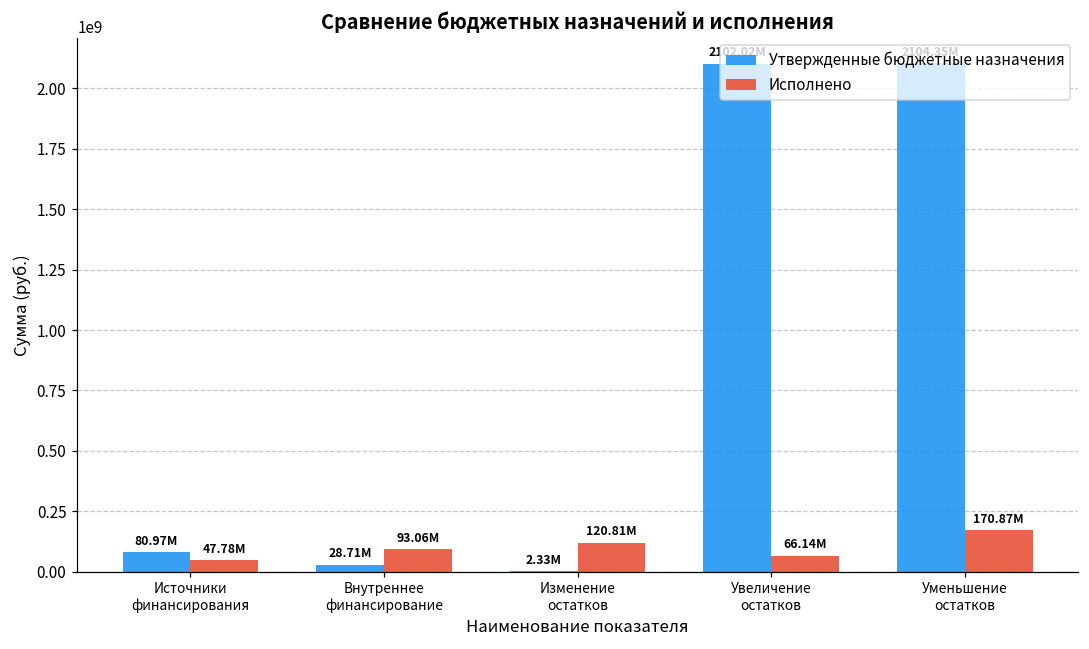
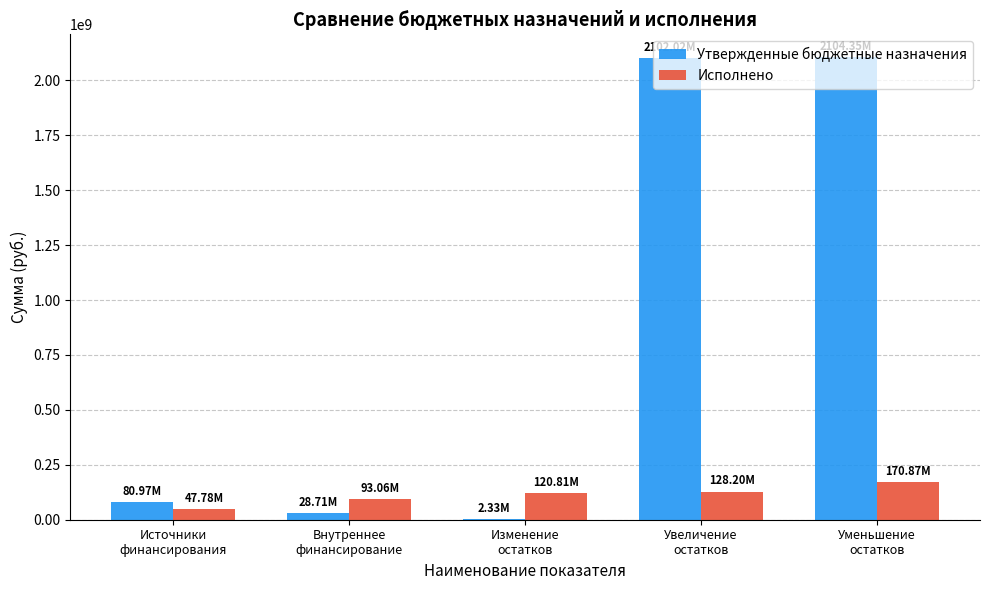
  {
    "Утвержденные бюджетные назначения": {
      "Источники финансирования": "80.97M",
      "Внутреннее финансирование": "28.71M",
      "Изменение остатков": "2.33M"
    },
    "Исполнено": {
      "Источники финансирования": "47.78M",
      "Внутреннее финансирование": "93.06M",
      "Изменение остатков": "120.81M",
-     "Увеличение остатков": "66.14M",
+     "Увеличение остатков": "128.20M",
      "Уменьшение остатков": "170.87M"
    }
  }
